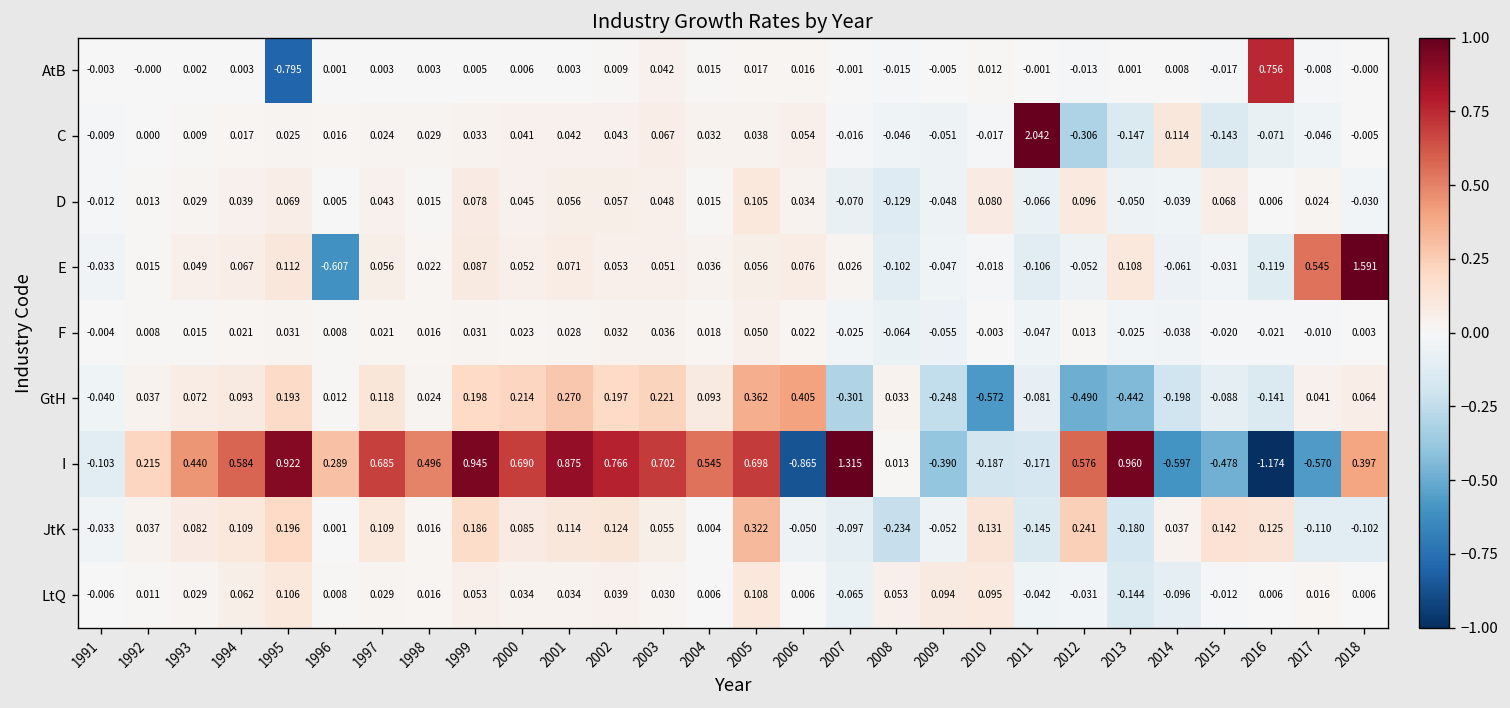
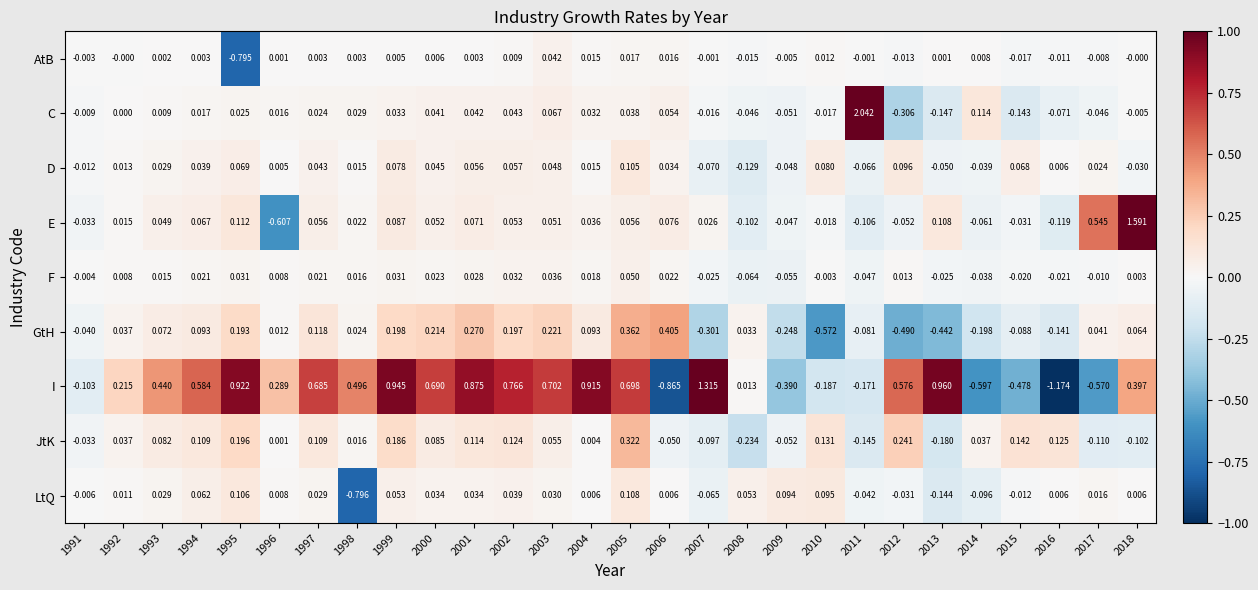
  {
    "AtB": {
      "1991": -0.003,
      "1992": -0.000,
      "1993": 0.002,
      "1994": 0.003,
      "1995": -0.795,
      "1996": 0.001,
      "1997": 0.003,
      "1998": 0.003,
      "1999": 0.005,
      "2000": 0.006,
      "2001": 0.003,
      "2002": 0.009,
      "2003": 0.042,
      "2004": 0.015,
      "2005": 0.017,
      "2006": 0.016,
      "2007": -0.001,
      "2008": -0.015,
      "2009": -0.005,
      "2010": 0.012,
      "2011": -0.001,
      "2012": -0.013,
      "2013": 0.001,
      "2014": 0.008,
      "2015": -0.017,
-     "2016": 0.756,
+     "2016": -0.011,
      "2017": -0.008,
      "2018": -0.000
    },
    "I": {
      "1991": -0.103,
      "1992": 0.215,
      "1993": 0.440,
      "1994": 0.584,
      "1995": 0.922,
      "1996": 0.289,
      "1997": 0.685,
      "1998": 0.496,
      "1999": 0.945,
      "2000": 0.690,
      "2001": 0.875,
      "2002": 0.766,
      "2003": 0.702,
-     "2004": 0.545,
+     "2004": 0.915,
      "2005": 0.698,
      "2006": -0.865,
      "2007": 1.315,
      "2008": 0.013,
      "2009": -0.390,
      "2010": -0.187,
      "2011": -0.171,
      "2012": 0.576,
      "2013": 0.960,
      "2014": -0.597,
      "2015": -0.478,
      "2016": -1.174,
      "2017": -0.570,
      "2018": 0.397
    },
    "LtQ": {
      "1991": -0.006,
      "1992": 0.011,
      "1993": 0.029,
      "1994": 0.062,
      "1995": 0.106,
      "1996": 0.008,
      "1997": 0.029,
-     "1998": 0.016,
+     "1998": -0.796,
      "1999": 0.053,
      "2000": 0.034,
      "2001": 0.034,
      "2002": 0.039,
      "2003": 0.030,
      "2004": 0.006,
      "2005": 0.108,
      "2006": 0.006,
      "2007": -0.065,
      "2008": 0.053,
      "2009": 0.094,
      "2010": 0.095,
      "2011": -0.042,
      "2012": -0.031,
      "2013": -0.144,
      "2014": -0.096,
      "2015": -0.012,
      "2016": 0.006,
      "2017": 0.016,
      "2018": 0.006
    }
  }
